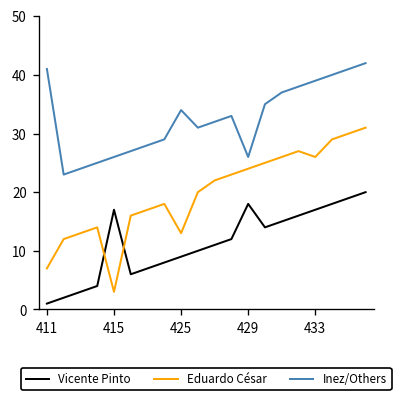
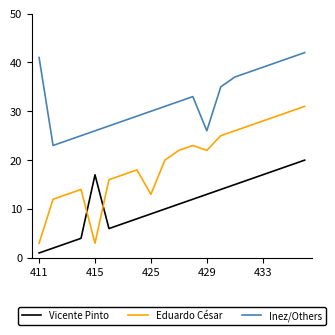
  {
    "Vicente Pinto": {
      "411": 1,
      "415": 17,
      "425": 9,
-     "429": 18,
+     "429": 13,
      "433": 17
    },
    "Eduardo César": {
-     "411": 7,
+     "411": 3,
      "415": 3,
      "425": 13,
-     "429": 24,
-     "433": 26
+     "429": 22,
+     "433": 28
    },
    "Inez/Others": {
      "411": 41,
      "415": 26,
-     "425": 34,
+     "425": 30,
      "429": 26,
      "433": 39
    }
  }
